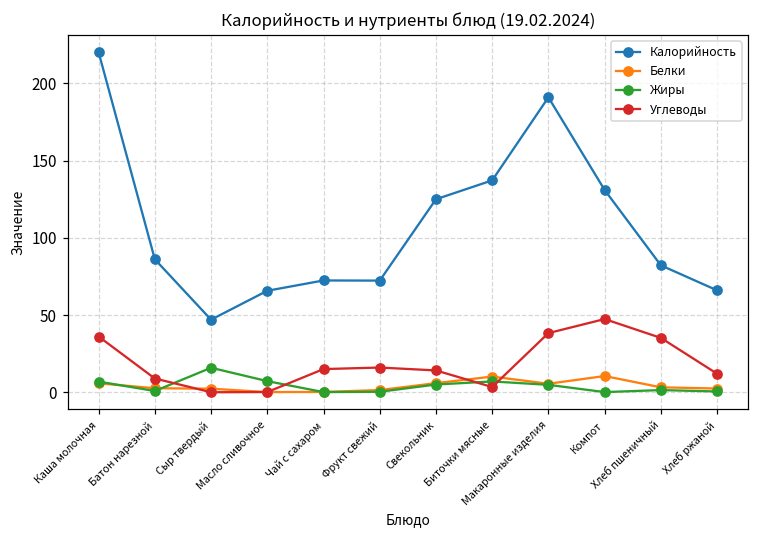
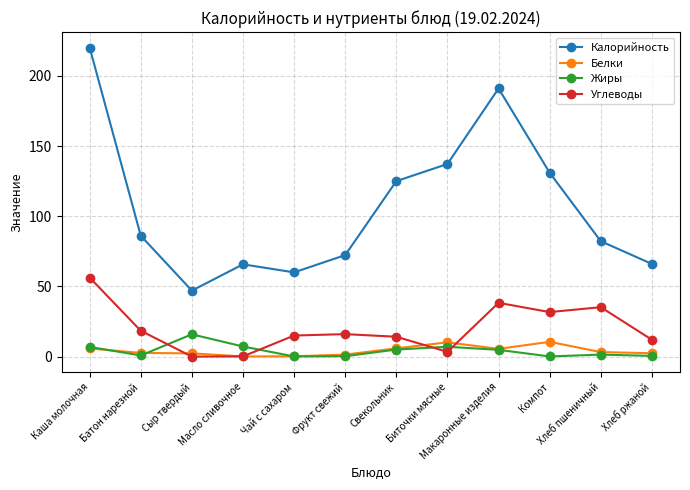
  {
    "Калорийность": {
      "Каша молочная": 220,
      "Батон нарезной": 86,
      "Сыр твердый": 47,
      "Масло сливочное": 66,
-     "Чай с сахаром": 72,
+     "Чай с сахаром": 60,
      "Фрукт свежий": 72,
      "Свекольник": 125,
      "Биточки мясные": 137,
      "Макаронные изделия": 191,
      "Компот": 131,
      "Хлеб пшеничный": 82,
      "Хлеб ржаной": 66
    },
    "Белки": {
      "Батон нарезной": 3,
      "Сыр твердый": 2,
      "Биточки мясные": 10,
      "Компот": 11,
      "Хлеб ржаной": 2
    },
    "Жиры": {
      "Батон нарезной": 1,
      "Сыр твердый": 16,
      "Масло сливочное": 7,
      "Биточки мясные": 7,
      "Компот": 0,
      "Хлеб ржаной": 1
    },
    "Углеводы": {
-     "Каша молочная": 36,
-     "Батон нарезной": 9,
+     "Каша молочная": 56,
+     "Батон нарезной": 18,
      "Сыр твердый": 0,
      "Чай с сахаром": 15,
      "Фрукт свежий": 16,
      "Свекольник": 14,
      "Биточки мясные": 3,
      "Макаронные изделия": 38,
-     "Компот": 47,
+     "Компот": 32,
      "Хлеб пшеничный": 35,
      "Хлеб ржаной": 12
    }
  }
